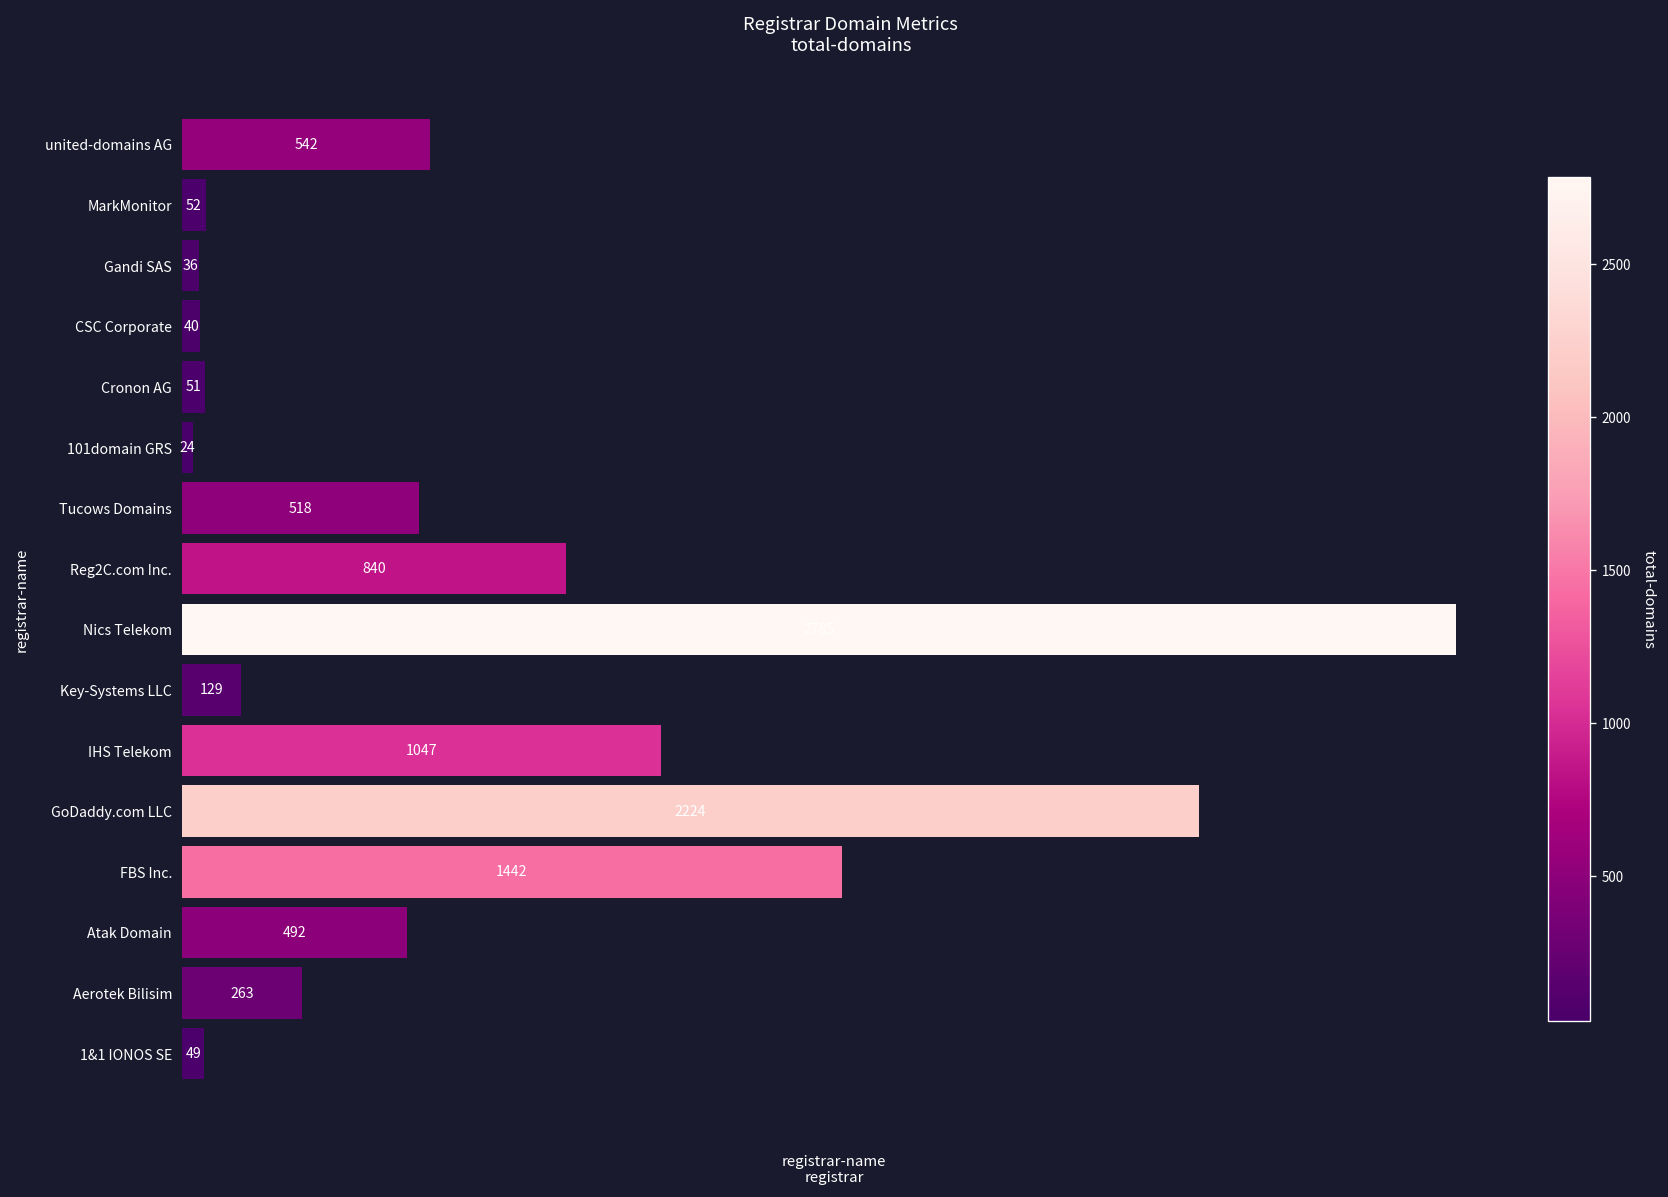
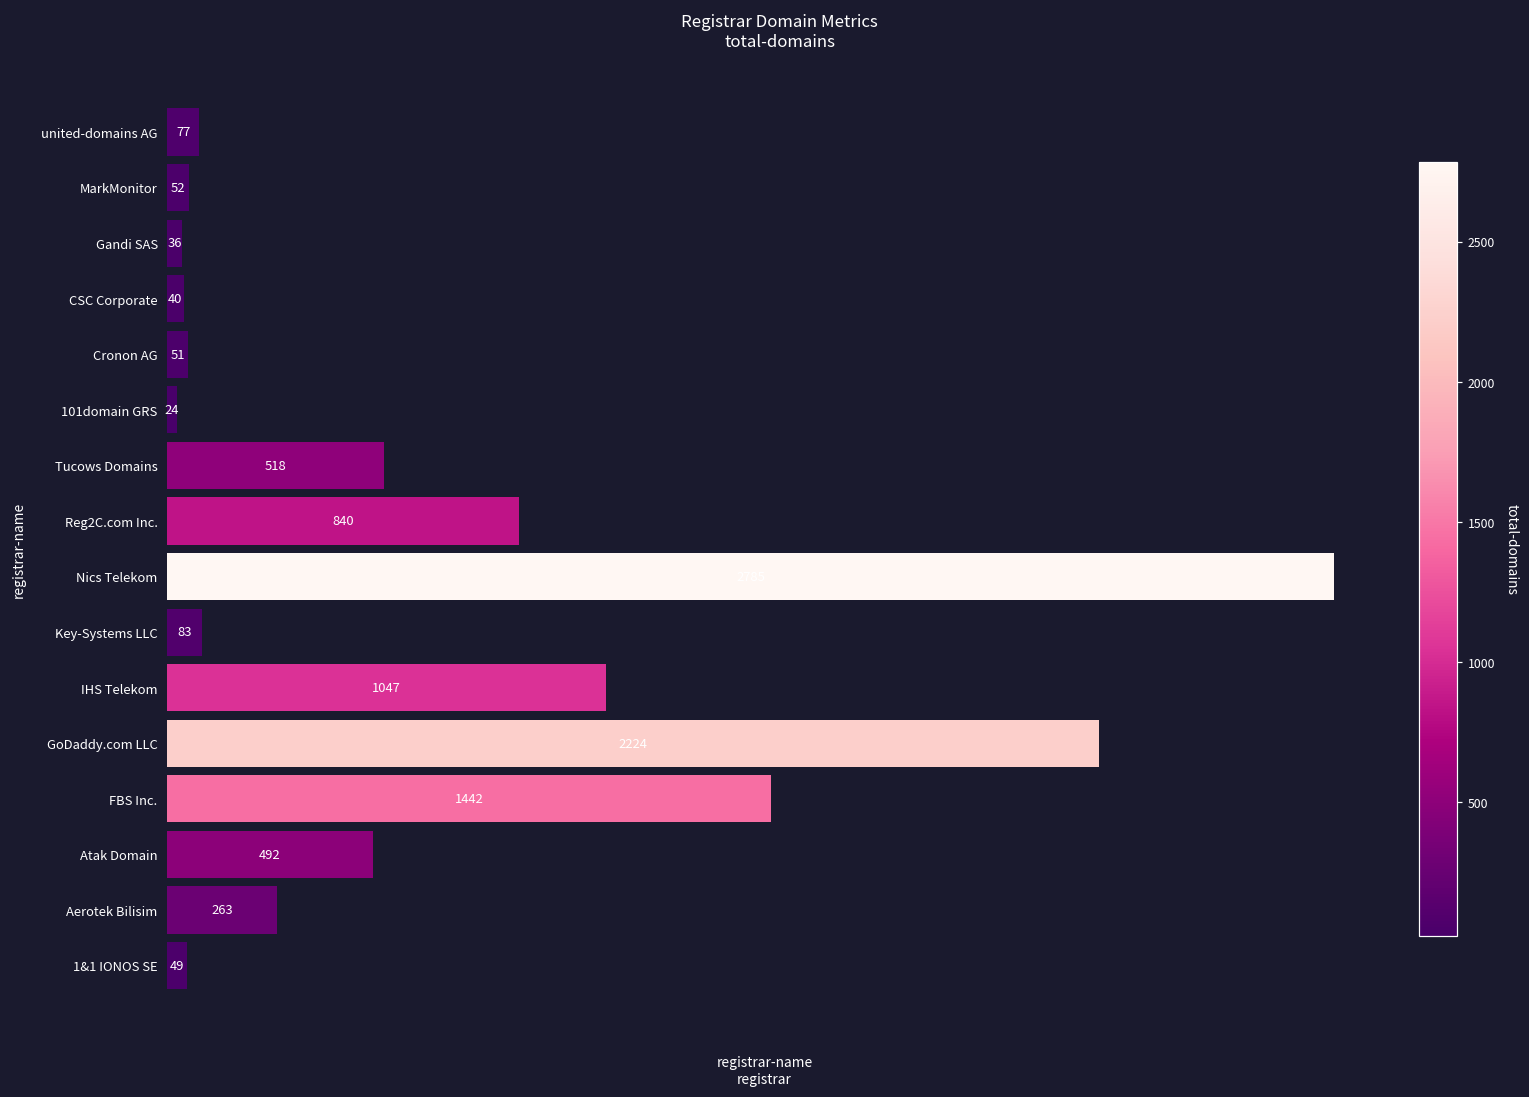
  {
-   "united-domains AG": 542,
+   "united-domains AG": 77,
    "MarkMonitor": 52,
    "Gandi SAS": 36,
    "CSC Corporate": 40,
    "Cronon AG": 51,
    "101domain GRS": 24,
    "Tucows Domains": 518,
    "Reg2C.com Inc.": 840,
-   "Key-Systems LLC": 129,
+   "Key-Systems LLC": 83,
    "IHS Telekom": 1047,
    "GoDaddy.com LLC": 2224,
    "FBS Inc.": 1442,
    "Atak Domain": 492,
    "Aerotek Bilisim": 263,
    "1&1 IONOS SE": 49
  }
